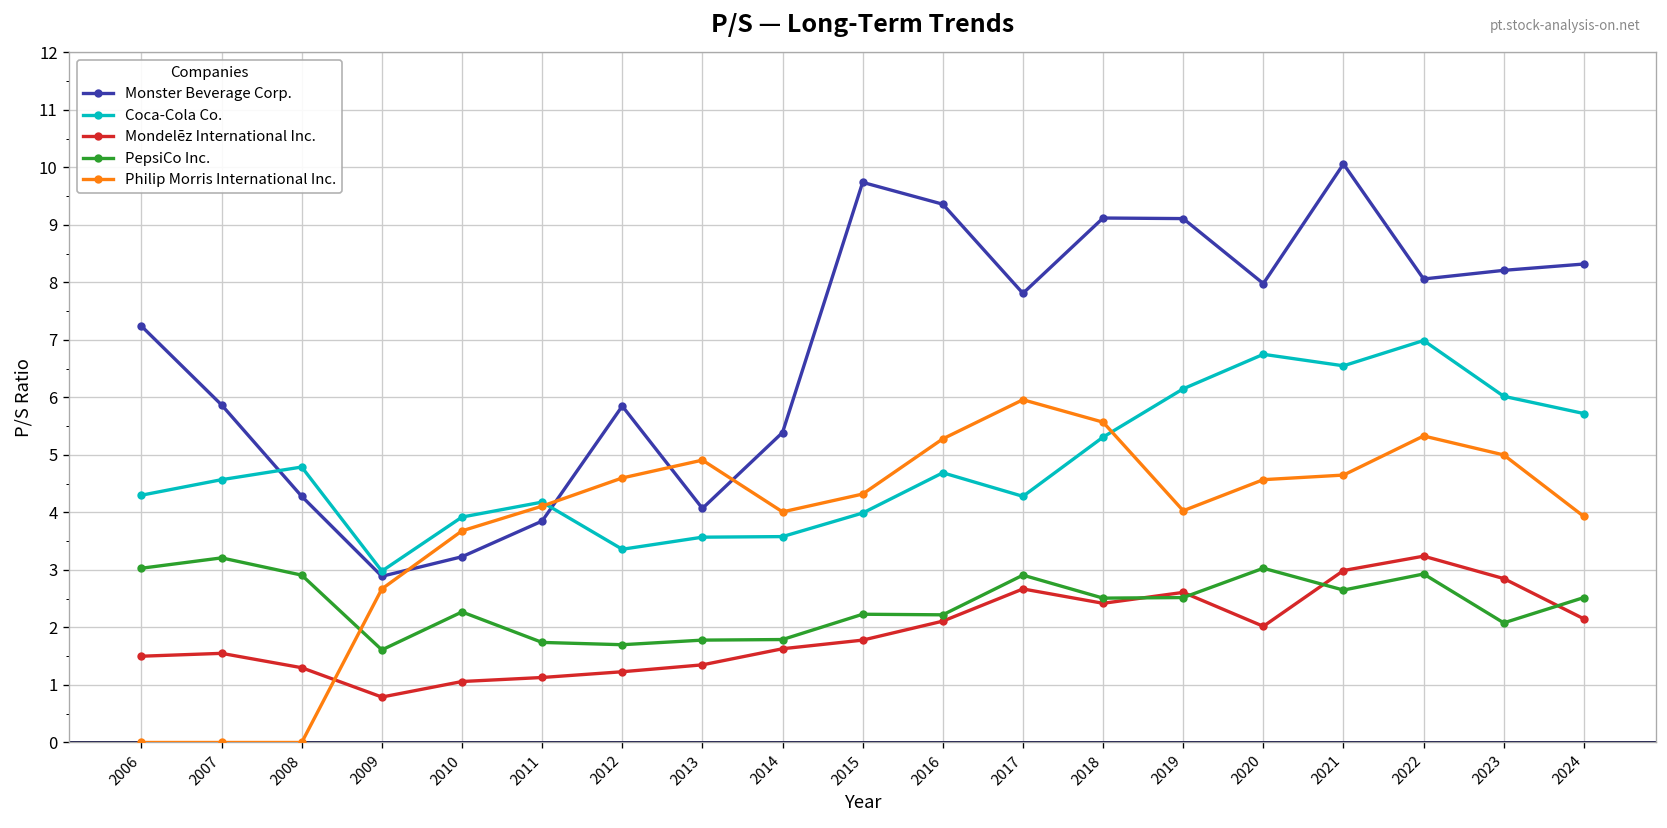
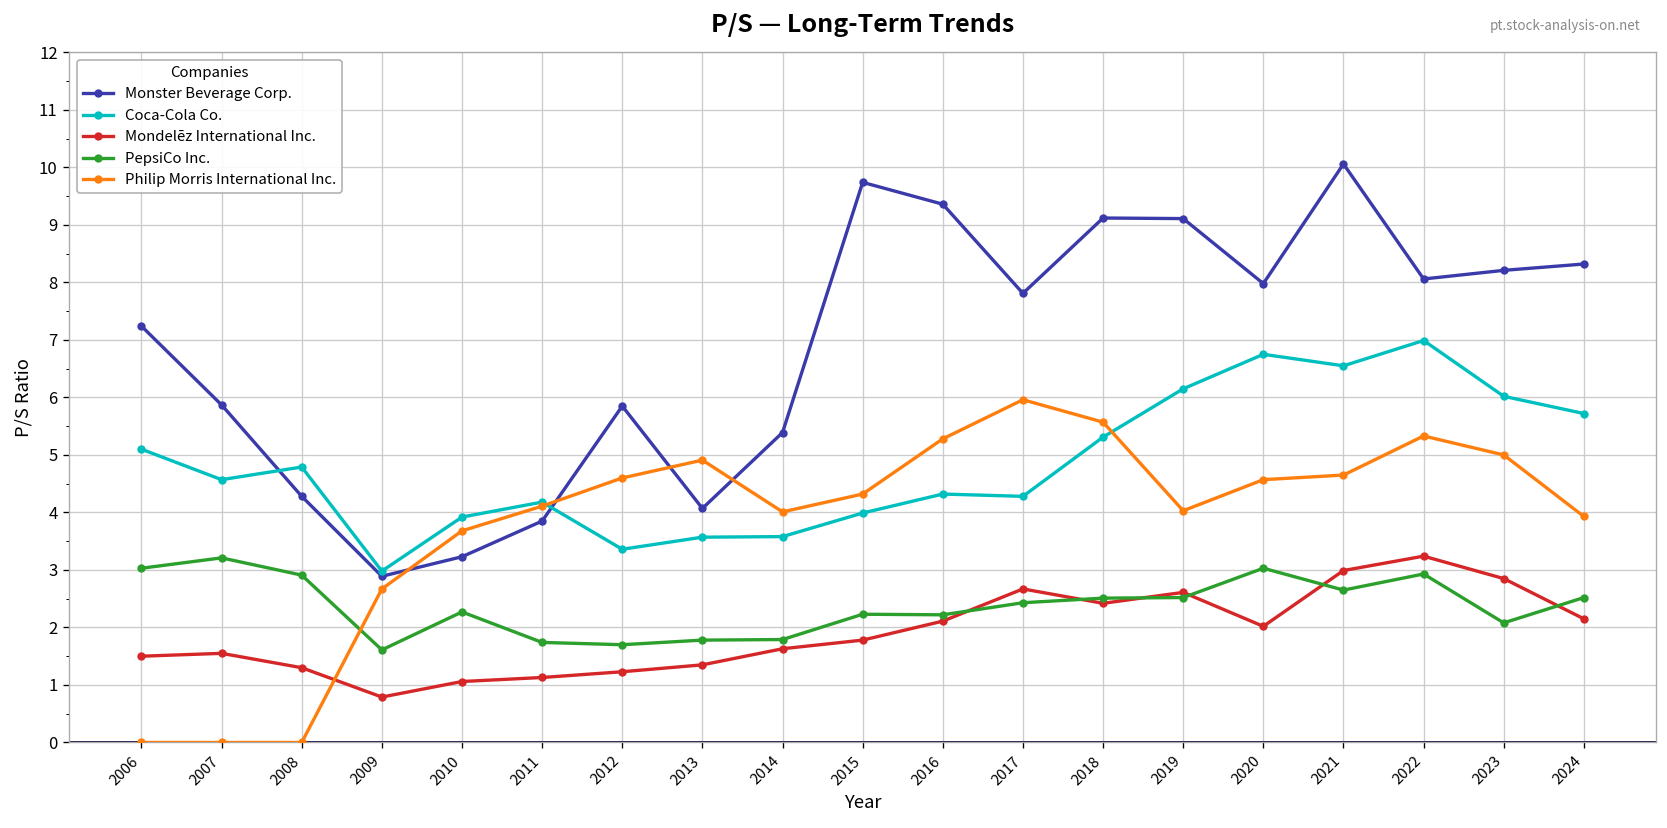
  {
    "Monster Beverage Corp.": {
      "2006": 7.2,
      "2007": 5.9,
      "2008": 4.3,
      "2009": 2.9,
      "2010": 3.2,
      "2011": 3.9,
      "2012": 5.9,
      "2013": 4.1,
      "2014": 5.4,
      "2015": 9.7,
      "2016": 9.4,
      "2017": 7.8,
      "2018": 9.1,
      "2019": 9.1,
      "2020": 8.0,
      "2021": 10.1,
      "2022": 8.1,
      "2023": 8.2,
      "2024": 8.3
    },
    "Coca-Cola Co.": {
-     "2006": 4.3,
+     "2006": 5.1,
      "2007": 4.6,
      "2008": 4.8,
      "2009": 3.0,
      "2010": 3.9,
      "2011": 4.2,
      "2012": 3.4,
      "2013": 3.6,
      "2014": 3.6,
      "2015": 4.0,
-     "2016": 4.7,
+     "2016": 4.3,
      "2017": 4.3,
      "2018": 5.3,
      "2019": 6.2,
      "2020": 6.8,
      "2021": 6.6,
      "2022": 7.0,
      "2023": 6.0,
      "2024": 5.7
    },
    "Mondelēz International Inc.": {
      "2006": 1.5,
      "2007": 1.6,
      "2008": 1.3,
      "2009": 0.8,
      "2010": 1.1,
      "2011": 1.1,
      "2012": 1.2,
      "2013": 1.4,
      "2014": 1.6,
      "2015": 1.8,
      "2016": 2.1,
      "2017": 2.7,
      "2018": 2.4,
      "2019": 2.6,
      "2020": 2.0,
      "2021": 3.0,
      "2022": 3.2,
      "2023": 2.9,
      "2024": 2.2
    },
    "PepsiCo Inc.": {
      "2006": 3.0,
      "2007": 3.2,
      "2008": 2.9,
      "2009": 1.6,
      "2010": 2.3,
      "2011": 1.7,
      "2012": 1.7,
      "2013": 1.8,
      "2014": 1.8,
      "2015": 2.2,
      "2016": 2.2,
-     "2017": 2.9,
+     "2017": 2.4,
      "2018": 2.5,
      "2019": 2.5,
      "2020": 3.0,
      "2021": 2.7,
      "2022": 2.9,
      "2023": 2.1,
      "2024": 2.5
    },
    "Philip Morris International Inc.": {
      "2006": 0.0,
      "2007": 0.0,
      "2008": 0.0,
      "2009": 2.7,
      "2010": 3.7,
      "2011": 4.1,
      "2012": 4.6,
      "2013": 4.9,
      "2014": 4.0,
      "2015": 4.3,
      "2016": 5.3,
      "2017": 6.0,
      "2018": 5.6,
      "2019": 4.0,
      "2020": 4.6,
      "2021": 4.7,
      "2022": 5.3,
      "2023": 5.0,
      "2024": 3.9
    }
  }
